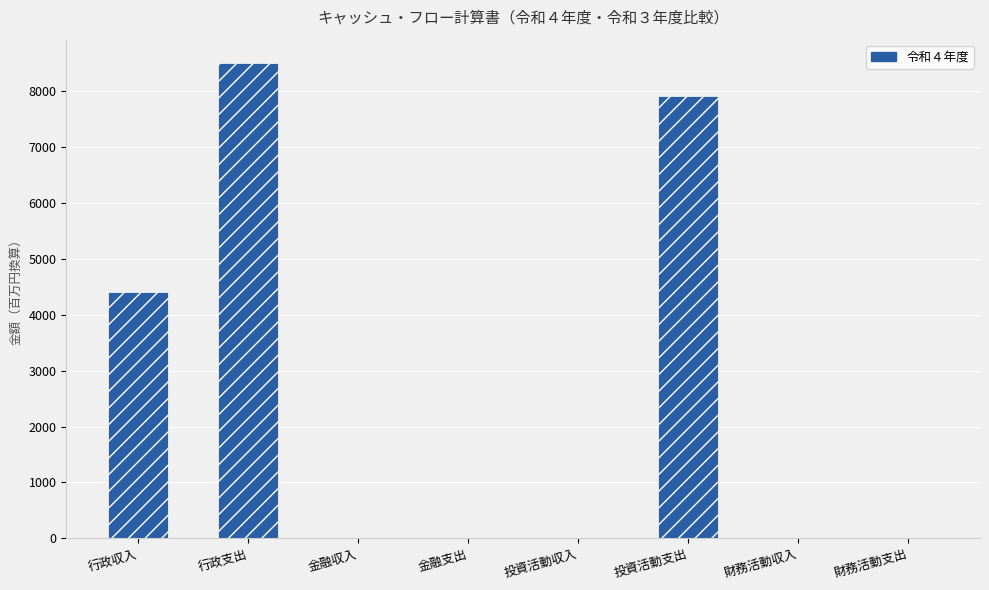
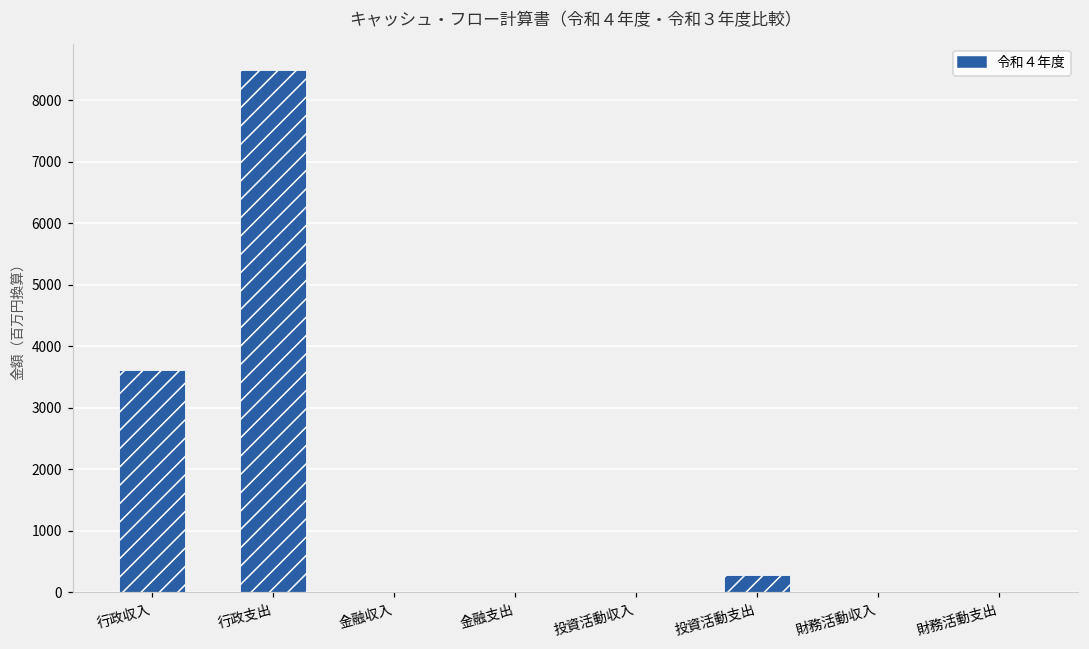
  {
-   "行政収入": 4400,
+   "行政収入": 3600,
    "行政支出": 8500,
-   "投資活動支出": 7900,
+   "投資活動支出": 300,
    "財務活動収入": 0,
    "財務活動支出": 0
  }
